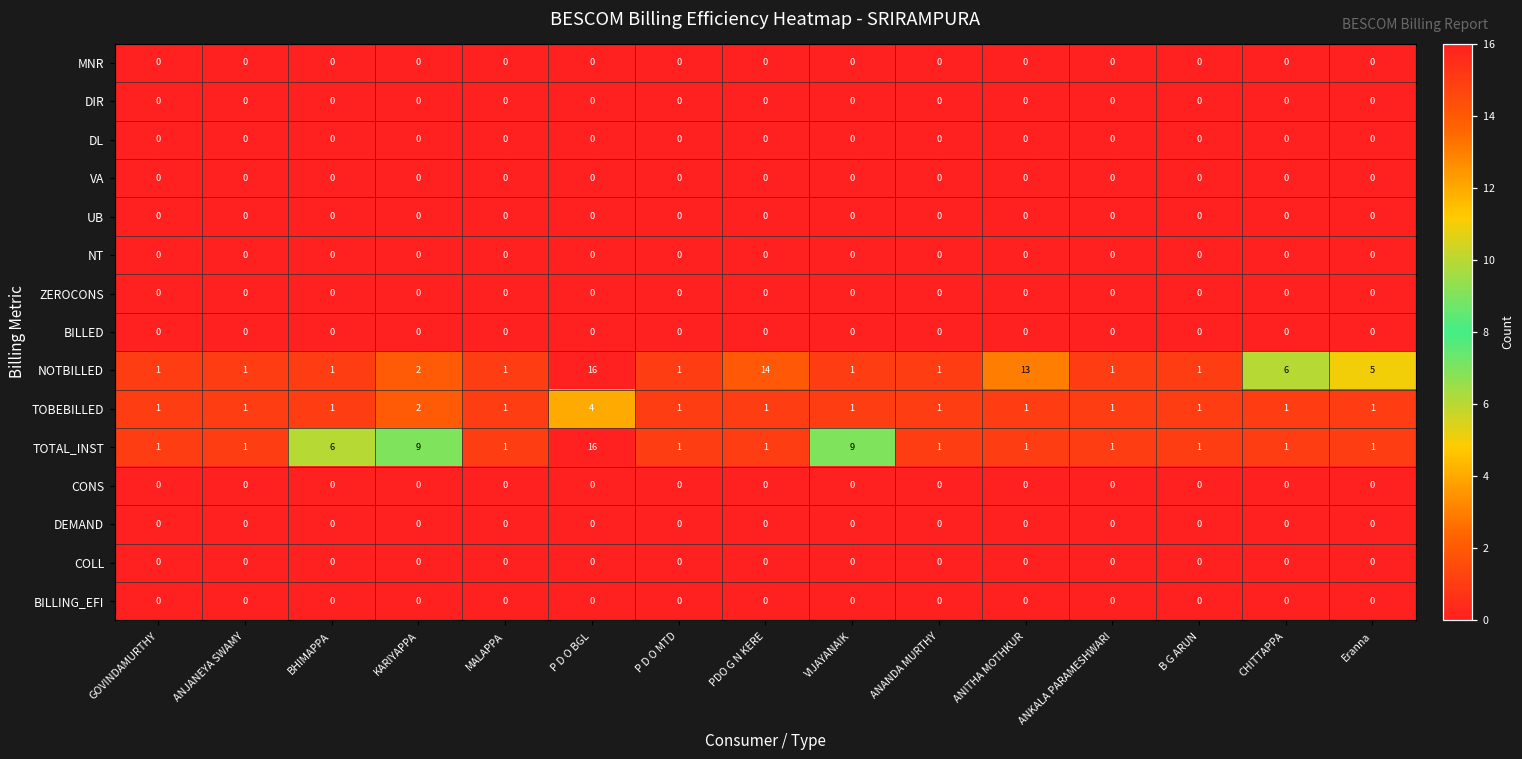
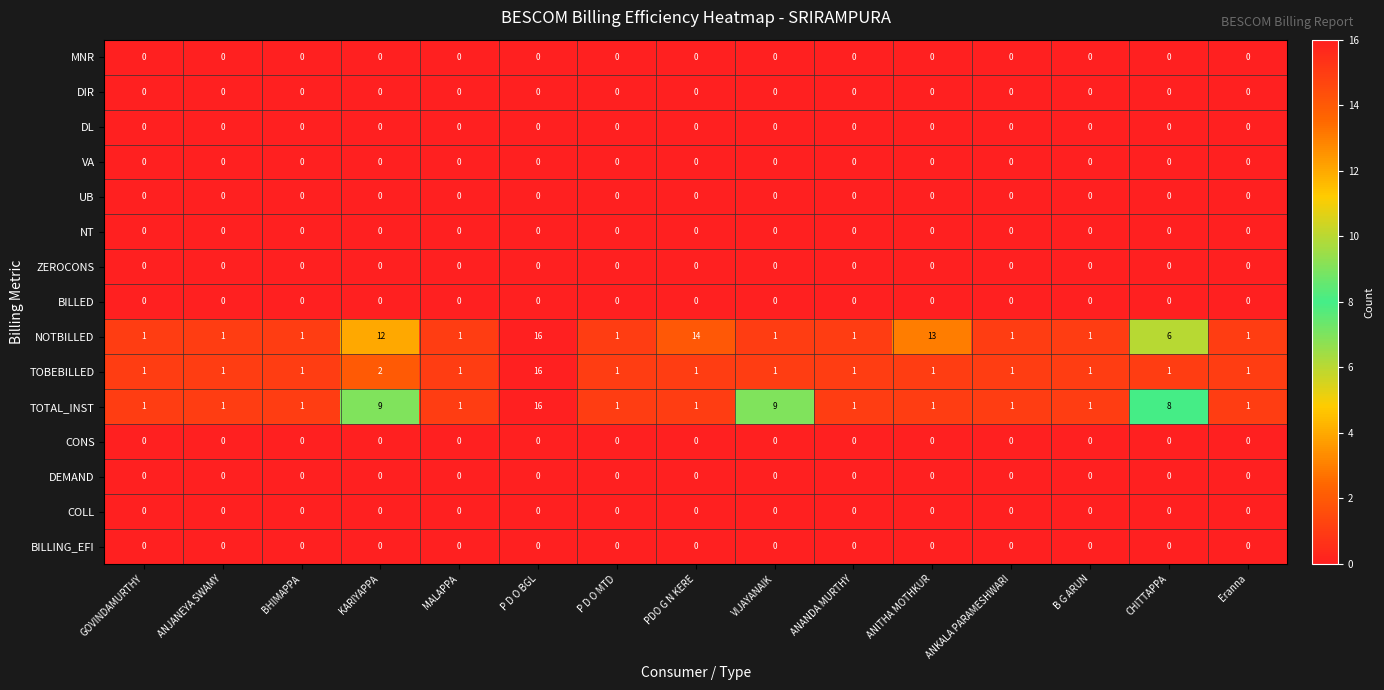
  {
    "NOTBILLED": {
      "GOVINDAMURTHY": 1,
      "ANJANEYA SWAMY": 1,
      "BHIMAPPA": 1,
-     "KARIYAPPA": 2,
+     "KARIYAPPA": 12,
      "MALAPPA": 1,
      "P D O BGL": 16,
      "P D O MTD": 1,
      "PDO G N KERE": 14,
      "VIJAYANAIK": 1,
      "ANANDA MURTHY": 1,
      "ANITHA MOTHKUR": 13,
      "ANKALA PARAMESHWARI": 1,
      "B G ARUN": 1,
      "CHITTAPPA": 6,
-     "Eranna": 5
+     "Eranna": 1
    },
    "TOBEBILLED": {
      "GOVINDAMURTHY": 1,
      "ANJANEYA SWAMY": 1,
      "BHIMAPPA": 1,
      "KARIYAPPA": 2,
      "MALAPPA": 1,
-     "P D O BGL": 4,
+     "P D O BGL": 16,
      "P D O MTD": 1,
      "PDO G N KERE": 1,
      "VIJAYANAIK": 1,
      "ANANDA MURTHY": 1,
      "ANITHA MOTHKUR": 1,
      "ANKALA PARAMESHWARI": 1,
      "B G ARUN": 1,
      "CHITTAPPA": 1,
      "Eranna": 1
    },
    "TOTAL_INST": {
      "GOVINDAMURTHY": 1,
      "ANJANEYA SWAMY": 1,
-     "BHIMAPPA": 6,
+     "BHIMAPPA": 1,
      "KARIYAPPA": 9,
      "MALAPPA": 1,
      "P D O BGL": 16,
      "P D O MTD": 1,
      "PDO G N KERE": 1,
      "VIJAYANAIK": 9,
      "ANANDA MURTHY": 1,
      "ANITHA MOTHKUR": 1,
      "ANKALA PARAMESHWARI": 1,
      "B G ARUN": 1,
-     "CHITTAPPA": 1,
+     "CHITTAPPA": 8,
      "Eranna": 1
    }
  }
